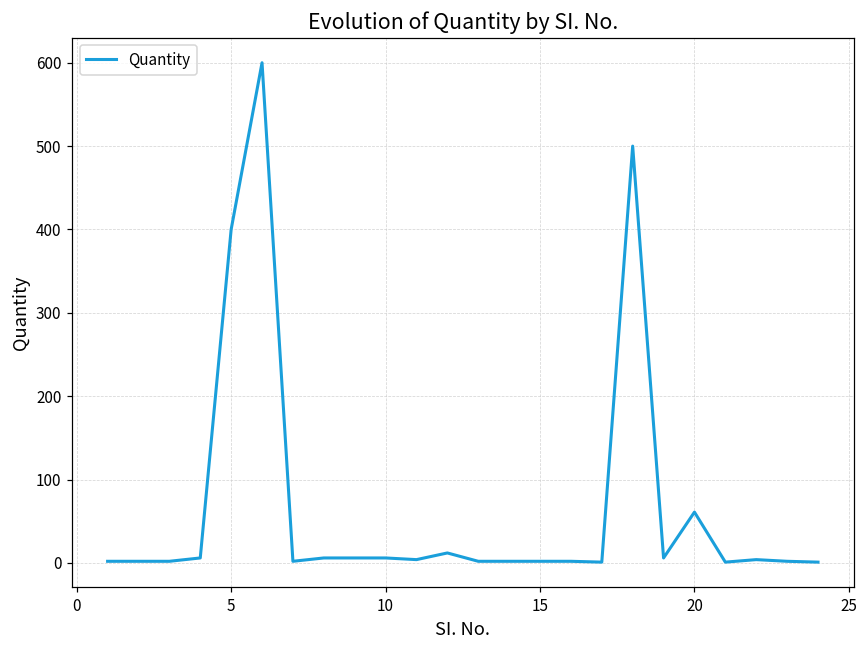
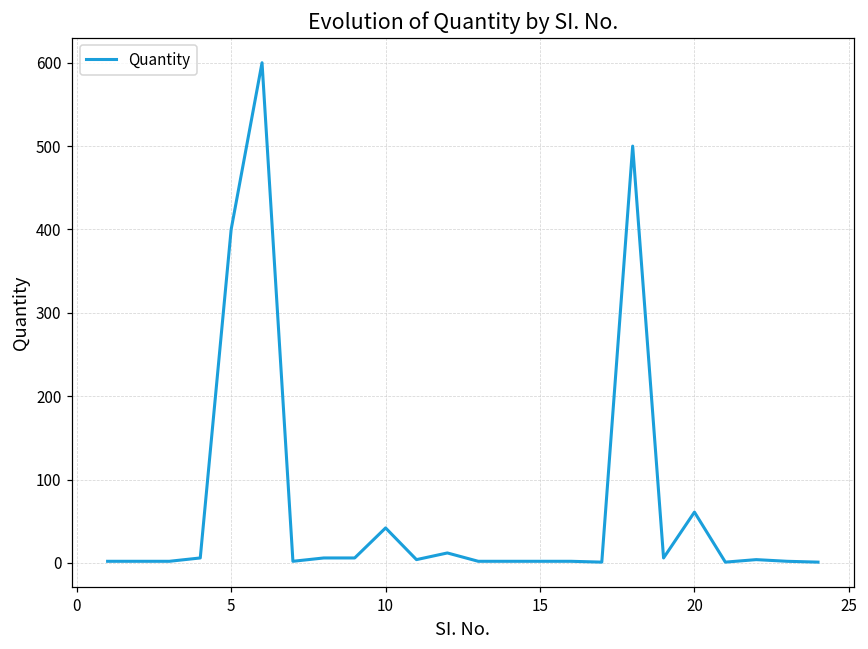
  {
    "5": 400,
-   "10": 10,
+   "10": 40,
    "15": 0,
    "20": 60
  }
